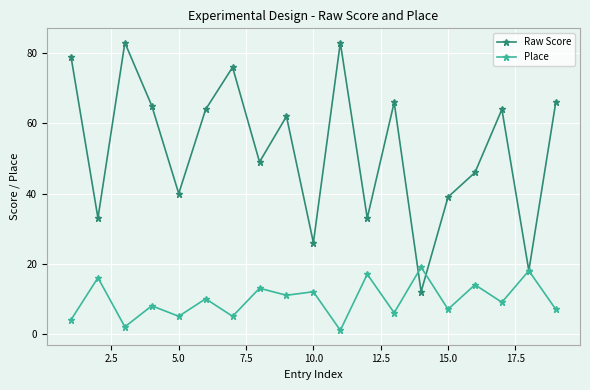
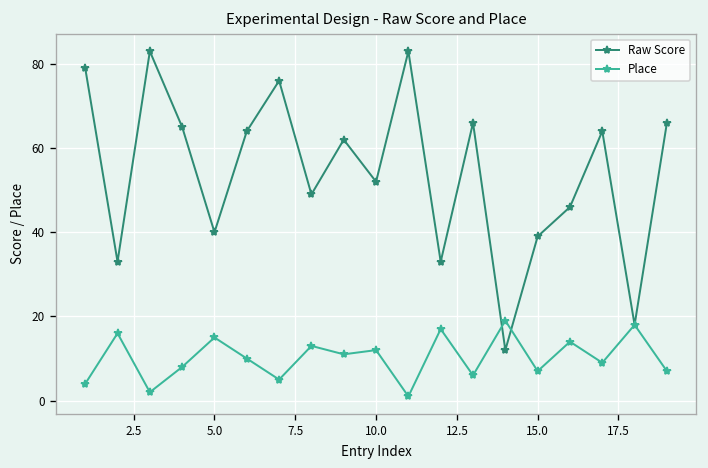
  {
    "Raw Score": {
      "5.0": 40,
-     "10.0": 26,
+     "10.0": 52,
      "15.0": 39
    },
    "Place": {
-     "5.0": 5,
+     "5.0": 15,
      "10.0": 12,
      "15.0": 7
    }
  }
